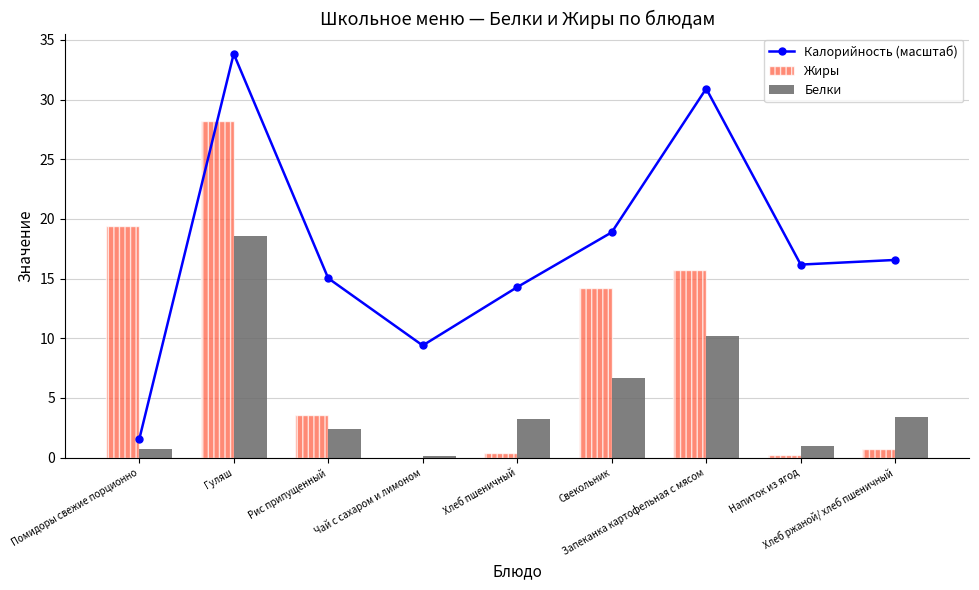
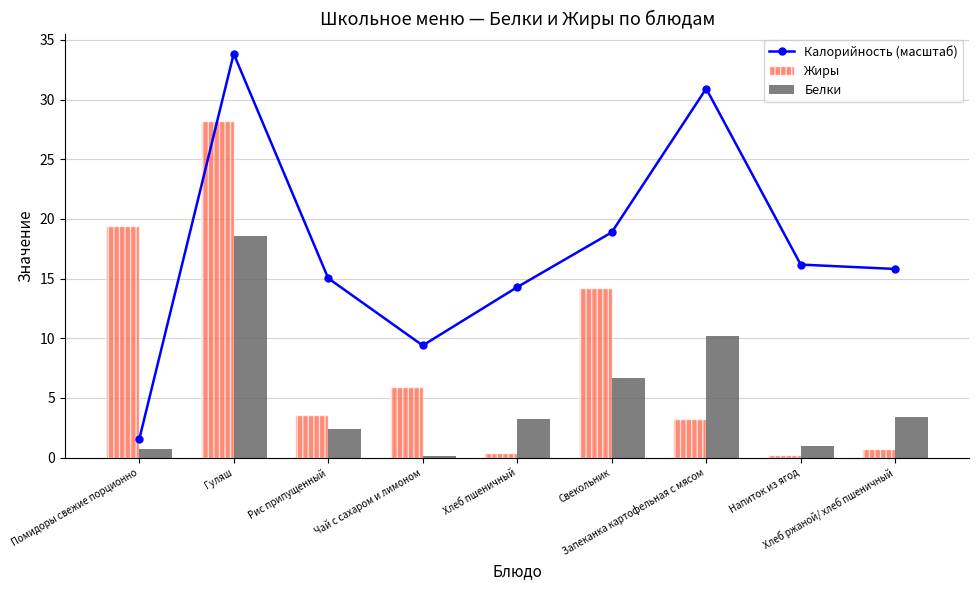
  {
    "Жиры": {
      "Помидоры свежие порционно": 19.4,
      "Гуляш": 28.2,
      "Рис припущенный": 3.6,
-     "Чай с сахаром и лимоном": 0.0,
+     "Чай с сахаром и лимоном": 5.9,
      "Хлеб пшеничный": 0.4,
      "Свекольник": 14.2,
-     "Запеканка картофельная с мясом": 15.7,
+     "Запеканка картофельная с мясом": 3.2,
      "Хлеб ржаной/ хлеб пшеничный": 0.7
    },
    "Калорийность (масштаб)": {
      "Помидоры свежие порционно": 1.5,
      "Гуляш": 33.8,
      "Рис припущенный": 15.0,
      "Чай с сахаром и лимоном": 9.4,
      "Хлеб пшеничный": 14.3,
      "Свекольник": 18.9,
      "Запеканка картофельная с мясом": 30.9,
      "Напиток из ягод": 16.2,
-     "Хлеб ржаной/ хлеб пшеничный": 16.6
+     "Хлеб ржаной/ хлеб пшеничный": 15.8
    },
    "Белки": {
      "Помидоры свежие порционно": 0.7,
      "Гуляш": 18.6,
      "Рис припущенный": 2.4,
      "Хлеб пшеничный": 3.2,
      "Свекольник": 6.7,
      "Запеканка картофельная с мясом": 10.2,
      "Напиток из ягод": 1.0,
      "Хлеб ржаной/ хлеб пшеничный": 3.4
    }
  }
